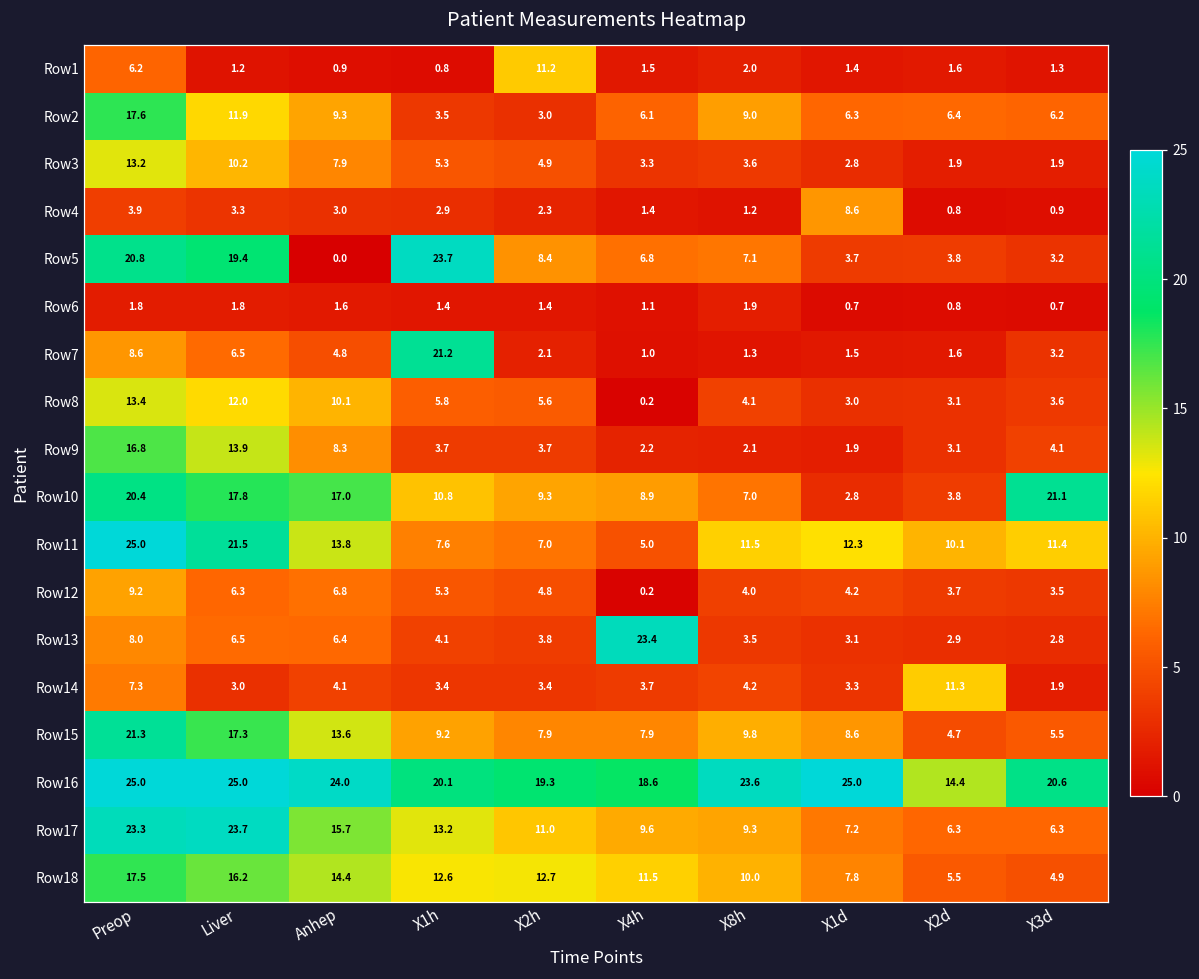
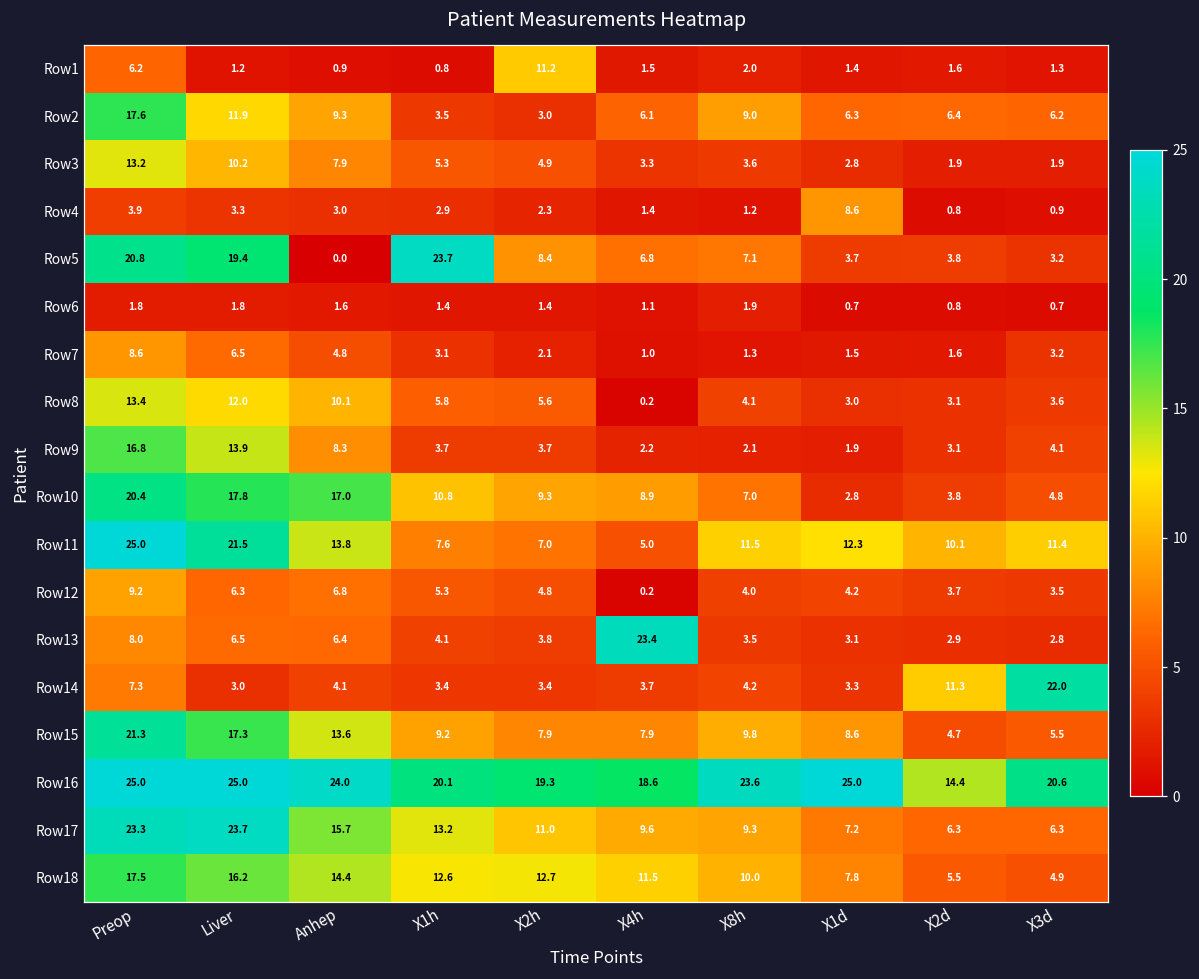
  {
    "Row1": {
      "Preop": 6.2,
      "Liver": 1.2,
      "Anhep": 0.9,
      "X1h": 0.8,
      "X2h": 11.2,
      "X4h": 1.5,
      "X8h": 2.0,
      "X1d": 1.4,
      "X2d": 1.6,
      "X3d": 1.3
    },
    "Row2": {
      "Preop": 17.6,
      "Liver": 11.9,
      "Anhep": 9.3,
      "X1h": 3.5,
      "X2h": 3.0,
      "X4h": 6.1,
      "X8h": 9.0,
      "X1d": 6.3,
      "X2d": 6.4,
      "X3d": 6.2
    },
    "Row3": {
      "Preop": 13.2,
      "Liver": 10.2,
      "Anhep": 7.9,
      "X1h": 5.3,
      "X2h": 4.9,
      "X4h": 3.3,
      "X8h": 3.6,
      "X1d": 2.8,
      "X2d": 1.9,
      "X3d": 1.9
    },
    "Row4": {
      "Preop": 3.9,
      "Liver": 3.3,
      "Anhep": 3.0,
      "X1h": 2.9,
      "X2h": 2.3,
      "X4h": 1.4,
      "X8h": 1.2,
      "X1d": 8.6,
      "X2d": 0.8,
      "X3d": 0.9
    },
    "Row5": {
      "Preop": 20.8,
      "Liver": 19.4,
      "Anhep": 0.0,
      "X1h": 23.7,
      "X2h": 8.4,
      "X4h": 6.8,
      "X8h": 7.1,
      "X1d": 3.7,
      "X2d": 3.8,
      "X3d": 3.2
    },
    "Row6": {
      "Preop": 1.8,
      "Liver": 1.8,
      "Anhep": 1.6,
      "X1h": 1.4,
      "X2h": 1.4,
      "X4h": 1.1,
      "X8h": 1.9,
      "X1d": 0.7,
      "X2d": 0.8,
      "X3d": 0.7
    },
    "Row7": {
      "Preop": 8.6,
      "Liver": 6.5,
      "Anhep": 4.8,
-     "X1h": 21.2,
+     "X1h": 3.1,
      "X2h": 2.1,
      "X4h": 1.0,
      "X8h": 1.3,
      "X1d": 1.5,
      "X2d": 1.6,
      "X3d": 3.2
    },
    "Row8": {
      "Preop": 13.4,
      "Liver": 12.0,
      "Anhep": 10.1,
      "X1h": 5.8,
      "X2h": 5.6,
      "X4h": 0.2,
      "X8h": 4.1,
      "X1d": 3.0,
      "X2d": 3.1,
      "X3d": 3.6
    },
    "Row9": {
      "Preop": 16.8,
      "Liver": 13.9,
      "Anhep": 8.3,
      "X1h": 3.7,
      "X2h": 3.7,
      "X4h": 2.2,
      "X8h": 2.1,
      "X1d": 1.9,
      "X2d": 3.1,
      "X3d": 4.1
    },
    "Row10": {
      "Preop": 20.4,
      "Liver": 17.8,
      "Anhep": 17.0,
      "X1h": 10.8,
      "X2h": 9.3,
      "X4h": 8.9,
      "X8h": 7.0,
      "X1d": 2.8,
      "X2d": 3.8,
-     "X3d": 21.1
+     "X3d": 4.8
    },
    "Row11": {
      "Preop": 25.0,
      "Liver": 21.5,
      "Anhep": 13.8,
      "X1h": 7.6,
      "X2h": 7.0,
      "X4h": 5.0,
      "X8h": 11.5,
      "X1d": 12.3,
      "X2d": 10.1,
      "X3d": 11.4
    },
    "Row12": {
      "Preop": 9.2,
      "Liver": 6.3,
      "Anhep": 6.8,
      "X1h": 5.3,
      "X2h": 4.8,
      "X4h": 0.2,
      "X8h": 4.0,
      "X1d": 4.2,
      "X2d": 3.7,
      "X3d": 3.5
    },
    "Row13": {
      "Preop": 8.0,
      "Liver": 6.5,
      "Anhep": 6.4,
      "X1h": 4.1,
      "X2h": 3.8,
      "X4h": 23.4,
      "X8h": 3.5,
      "X1d": 3.1,
      "X2d": 2.9,
      "X3d": 2.8
    },
    "Row14": {
      "Preop": 7.3,
      "Liver": 3.0,
      "Anhep": 4.1,
      "X1h": 3.4,
      "X2h": 3.4,
      "X4h": 3.7,
      "X8h": 4.2,
      "X1d": 3.3,
      "X2d": 11.3,
-     "X3d": 1.9
+     "X3d": 22.0
    },
    "Row15": {
      "Preop": 21.3,
      "Liver": 17.3,
      "Anhep": 13.6,
      "X1h": 9.2,
      "X2h": 7.9,
      "X4h": 7.9,
      "X8h": 9.8,
      "X1d": 8.6,
      "X2d": 4.7,
      "X3d": 5.5
    },
    "Row16": {
      "Preop": 25.0,
      "Liver": 25.0,
      "Anhep": 24.0,
      "X1h": 20.1,
      "X2h": 19.3,
      "X4h": 18.6,
      "X8h": 23.6,
      "X1d": 25.0,
      "X2d": 14.4,
      "X3d": 20.6
    },
    "Row17": {
      "Preop": 23.3,
      "Liver": 23.7,
      "Anhep": 15.7,
      "X1h": 13.2,
      "X2h": 11.0,
      "X4h": 9.6,
      "X8h": 9.3,
      "X1d": 7.2,
      "X2d": 6.3,
      "X3d": 6.3
    },
    "Row18": {
      "Preop": 17.5,
      "Liver": 16.2,
      "Anhep": 14.4,
      "X1h": 12.6,
      "X2h": 12.7,
      "X4h": 11.5,
      "X8h": 10.0,
      "X1d": 7.8,
      "X2d": 5.5,
      "X3d": 4.9
    }
  }
